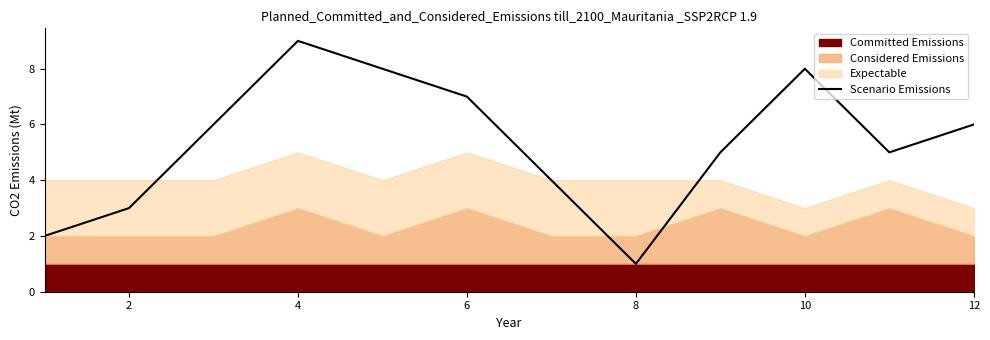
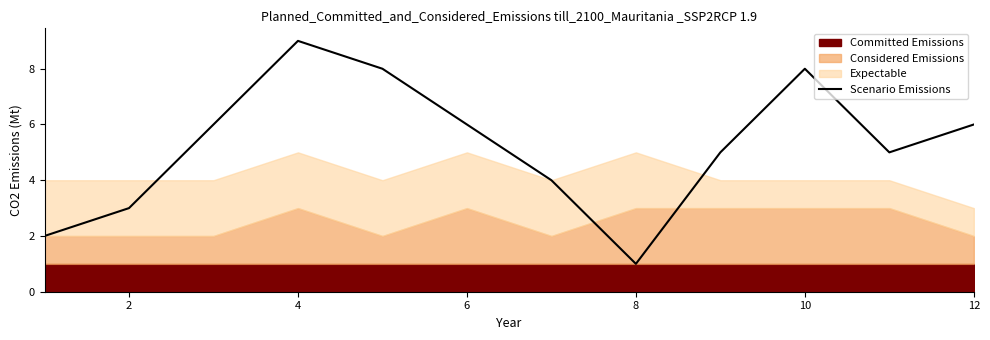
  {
    "Scenario Emissions": {
      "2": 3,
      "4": 9,
-     "6": 7,
+     "6": 6,
      "10": 8,
      "12": 6
    },
    "Committed Emissions": {
      "2": 1,
      "4": 1,
      "6": 1,
      "10": 1,
      "12": 1
    },
    "Considered Emissions": {
-     "8": 1,
-     "10": 1
+     "8": 2,
+     "10": 2
    }
  }
